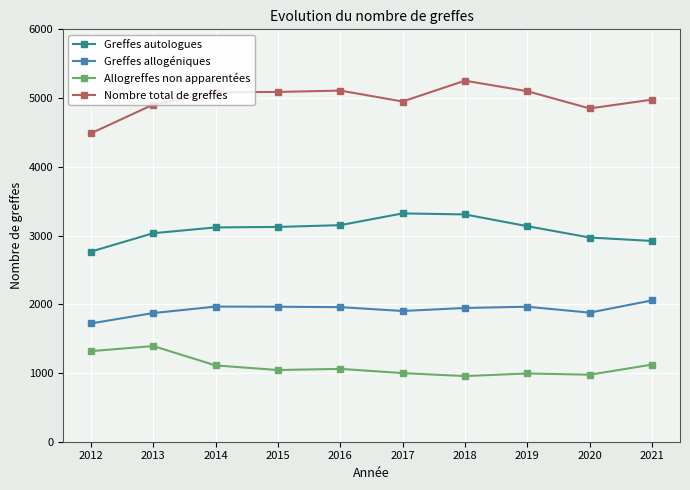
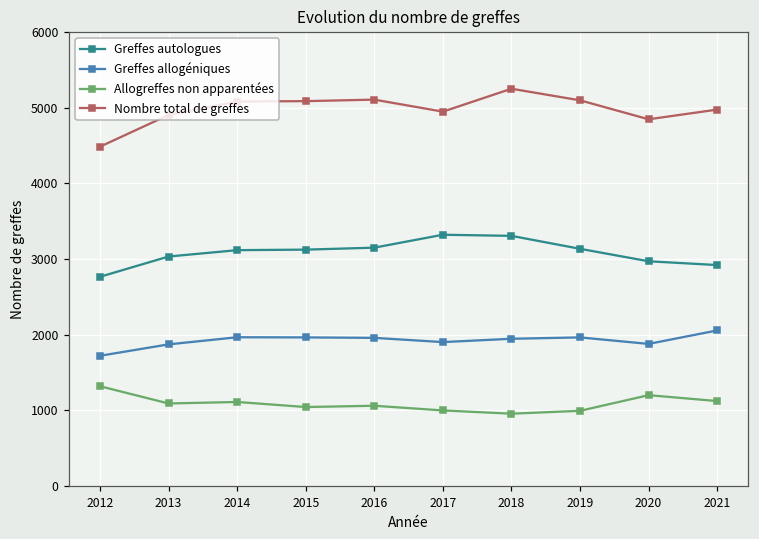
  {
    "Allogreffes non apparentées": {
      "2012": 1300,
-     "2013": 1400,
+     "2013": 1100,
      "2014": 1100,
      "2015": 1000,
      "2016": 1100,
      "2017": 1000,
      "2018": 1000,
      "2019": 1000,
-     "2020": 1000,
+     "2020": 1200,
      "2021": 1100
    },
    "Nombre total de greffes": {
      "2012": 4500,
      "2015": 5100,
      "2016": 5100,
      "2017": 5000,
      "2018": 5300,
      "2019": 5100,
      "2020": 4800,
      "2021": 5000
    }
  }
